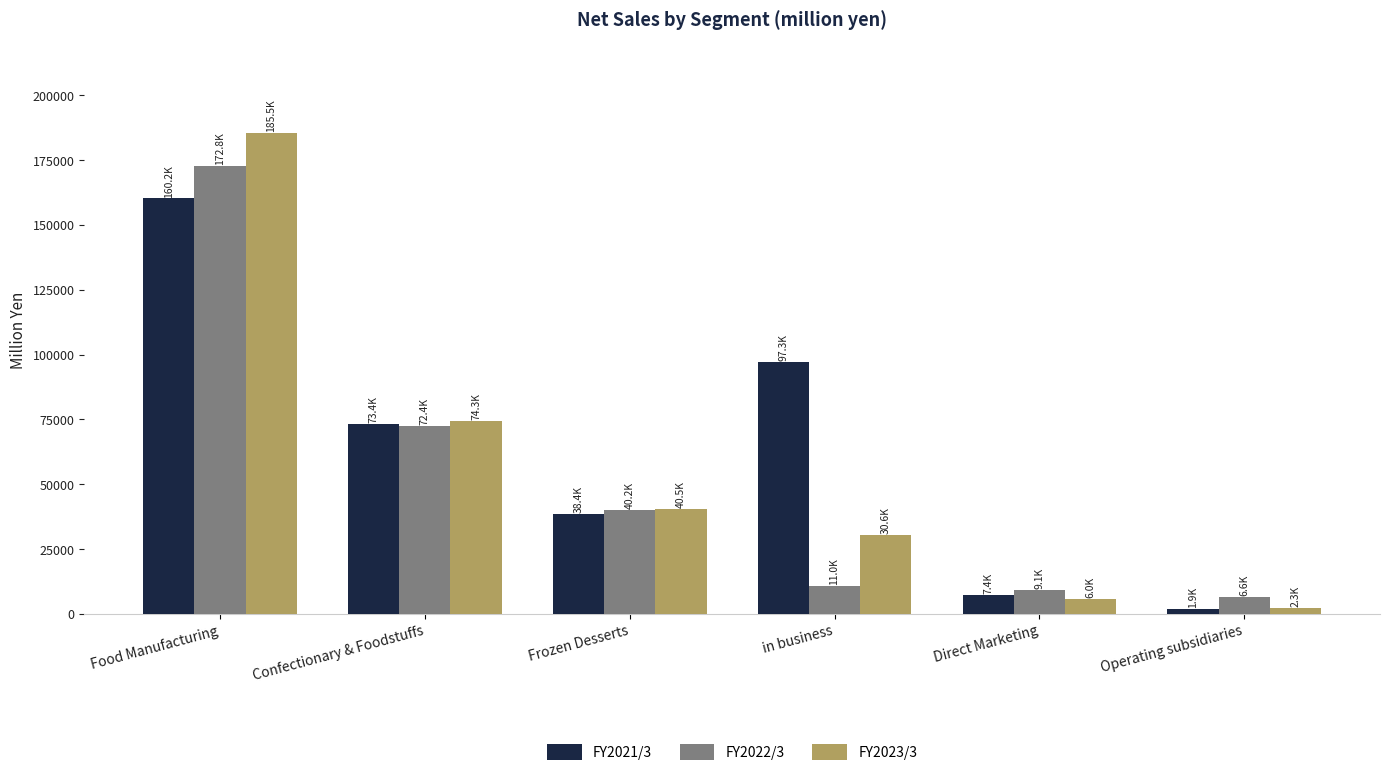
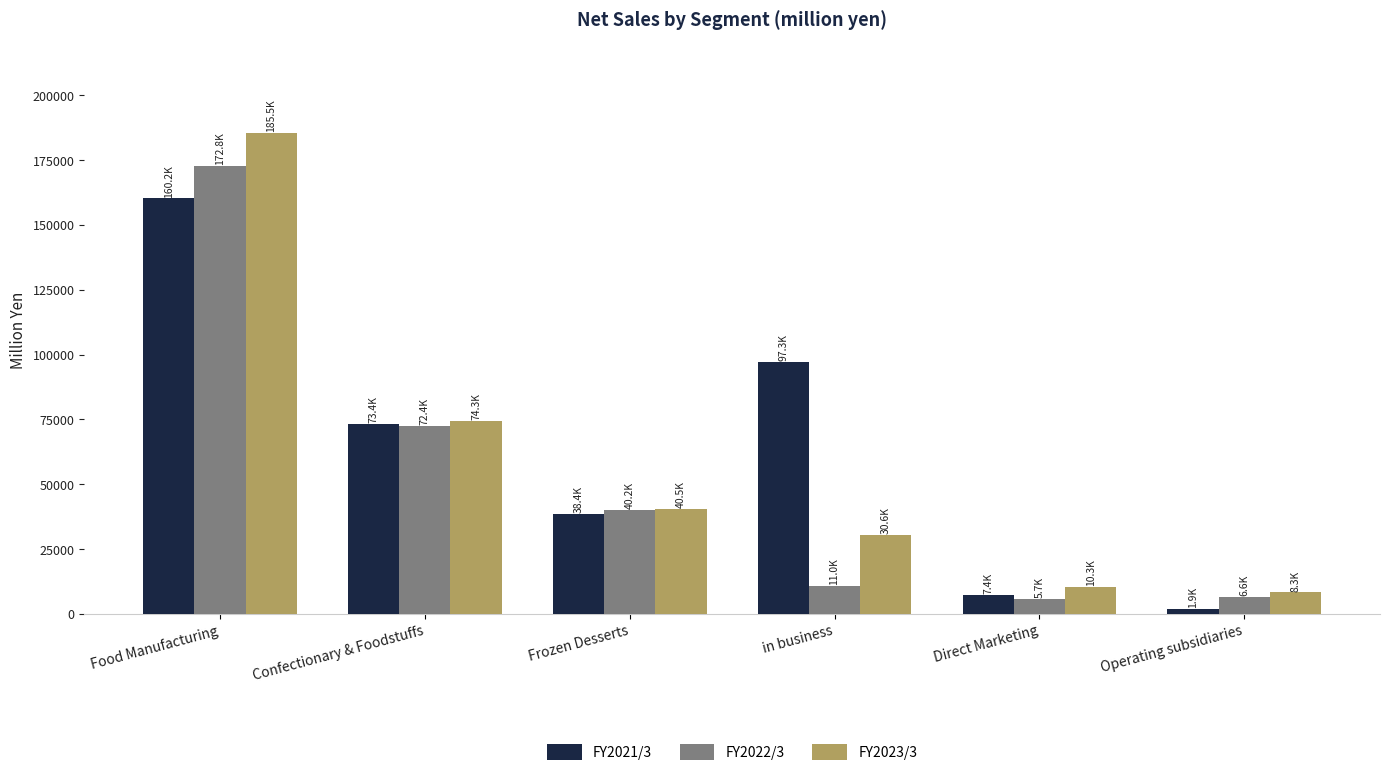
  {
    "FY2021/3": {
      "Food Manufacturing": "160.2K",
      "Confectionary & Foodstuffs": "73.4K",
      "Frozen Desserts": "38.4K",
      "in business": "97.3K",
      "Direct Marketing": "7.4K",
      "Operating subsidiaries": "1.9K"
    },
    "FY2022/3": {
      "Food Manufacturing": "172.8K",
      "Confectionary & Foodstuffs": "72.4K",
      "Frozen Desserts": "40.2K",
      "in business": "11.0K",
-     "Direct Marketing": "9.1K",
+     "Direct Marketing": "5.7K",
      "Operating subsidiaries": "6.6K"
    },
    "FY2023/3": {
      "Food Manufacturing": "185.5K",
      "Confectionary & Foodstuffs": "74.3K",
      "Frozen Desserts": "40.5K",
      "in business": "30.6K",
-     "Direct Marketing": "6.0K",
-     "Operating subsidiaries": "2.3K"
+     "Direct Marketing": "10.3K",
+     "Operating subsidiaries": "8.3K"
    }
  }
